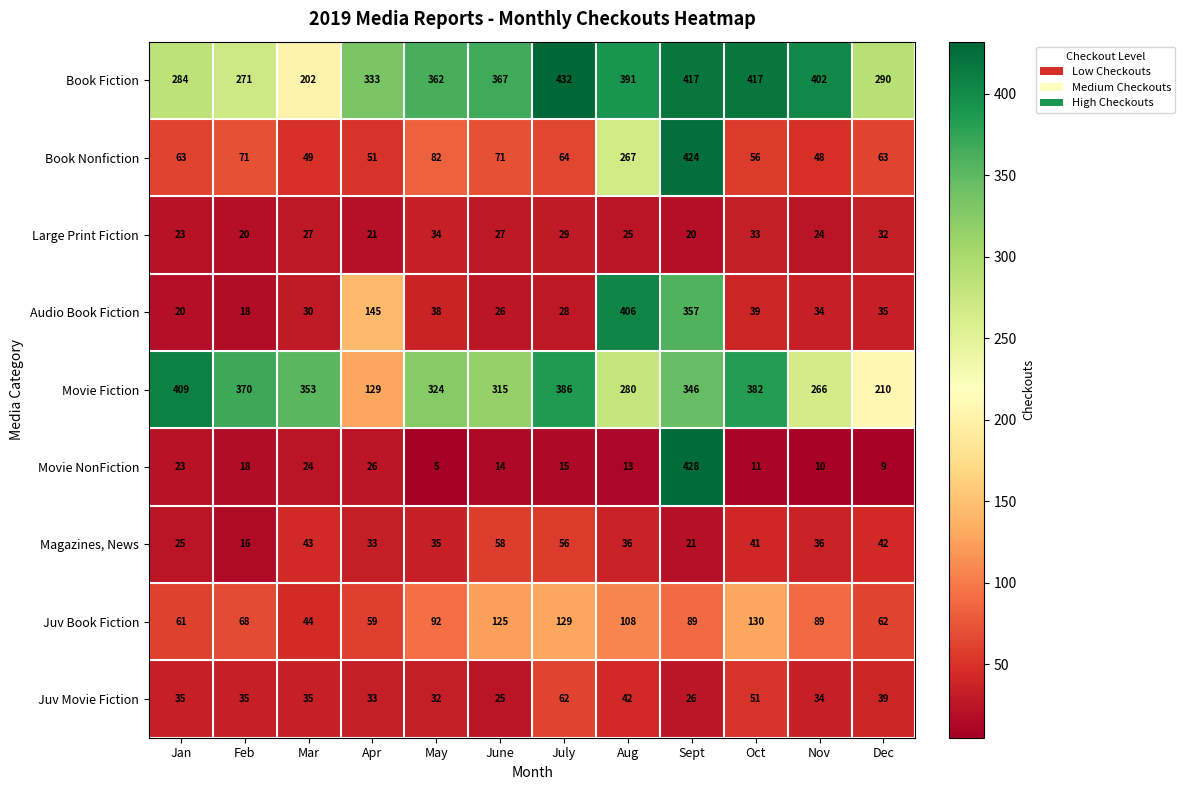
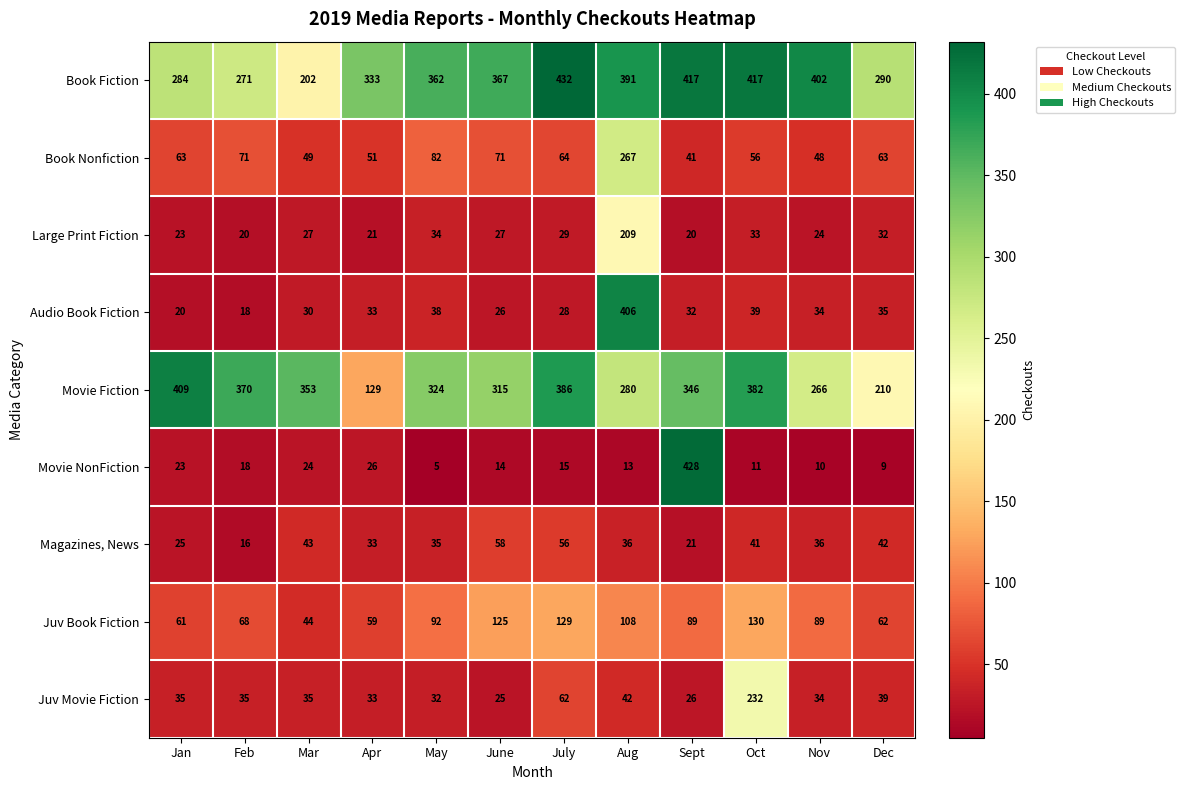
  {
    "Book Fiction": {
      "Jan": 284,
      "Feb": 271,
      "Mar": 202,
      "Apr": 333,
      "May": 362,
      "June": 367,
      "July": 432,
      "Aug": 391,
      "Sept": 417,
      "Oct": 417,
      "Nov": 402,
      "Dec": 290
    },
    "Book Nonfiction": {
      "Jan": 63,
      "Feb": 71,
      "Mar": 49,
      "Apr": 51,
      "May": 82,
      "June": 71,
      "July": 64,
      "Aug": 267,
-     "Sept": 424,
+     "Sept": 41,
      "Oct": 56,
      "Nov": 48,
      "Dec": 63
    },
    "Large Print Fiction": {
      "Jan": 23,
      "Feb": 20,
      "Mar": 27,
      "Apr": 21,
      "May": 34,
      "June": 27,
      "July": 29,
-     "Aug": 25,
+     "Aug": 209,
      "Sept": 20,
      "Oct": 33,
      "Nov": 24,
      "Dec": 32
    },
    "Audio Book Fiction": {
      "Jan": 20,
      "Feb": 18,
      "Mar": 30,
-     "Apr": 145,
+     "Apr": 33,
      "May": 38,
      "June": 26,
      "July": 28,
      "Aug": 406,
-     "Sept": 357,
+     "Sept": 32,
      "Oct": 39,
      "Nov": 34,
      "Dec": 35
    },
    "Movie Fiction": {
      "Jan": 409,
      "Feb": 370,
      "Mar": 353,
      "Apr": 129,
      "May": 324,
      "June": 315,
      "July": 386,
      "Aug": 280,
      "Sept": 346,
      "Oct": 382,
      "Nov": 266,
      "Dec": 210
    },
    "Movie NonFiction": {
      "Jan": 23,
      "Feb": 18,
      "Mar": 24,
      "Apr": 26,
      "May": 5,
      "June": 14,
      "July": 15,
      "Aug": 13,
      "Sept": 428,
      "Oct": 11,
      "Nov": 10,
      "Dec": 9
    },
    "Magazines, News": {
      "Jan": 25,
      "Feb": 16,
      "Mar": 43,
      "Apr": 33,
      "May": 35,
      "June": 58,
      "July": 56,
      "Aug": 36,
      "Sept": 21,
      "Oct": 41,
      "Nov": 36,
      "Dec": 42
    },
    "Juv Book Fiction": {
      "Jan": 61,
      "Feb": 68,
      "Mar": 44,
      "Apr": 59,
      "May": 92,
      "June": 125,
      "July": 129,
      "Aug": 108,
      "Sept": 89,
      "Oct": 130,
      "Nov": 89,
      "Dec": 62
    },
    "Juv Movie Fiction": {
      "Jan": 35,
      "Feb": 35,
      "Mar": 35,
      "Apr": 33,
      "May": 32,
      "June": 25,
      "July": 62,
      "Aug": 42,
      "Sept": 26,
-     "Oct": 51,
+     "Oct": 232,
      "Nov": 34,
      "Dec": 39
    }
  }
